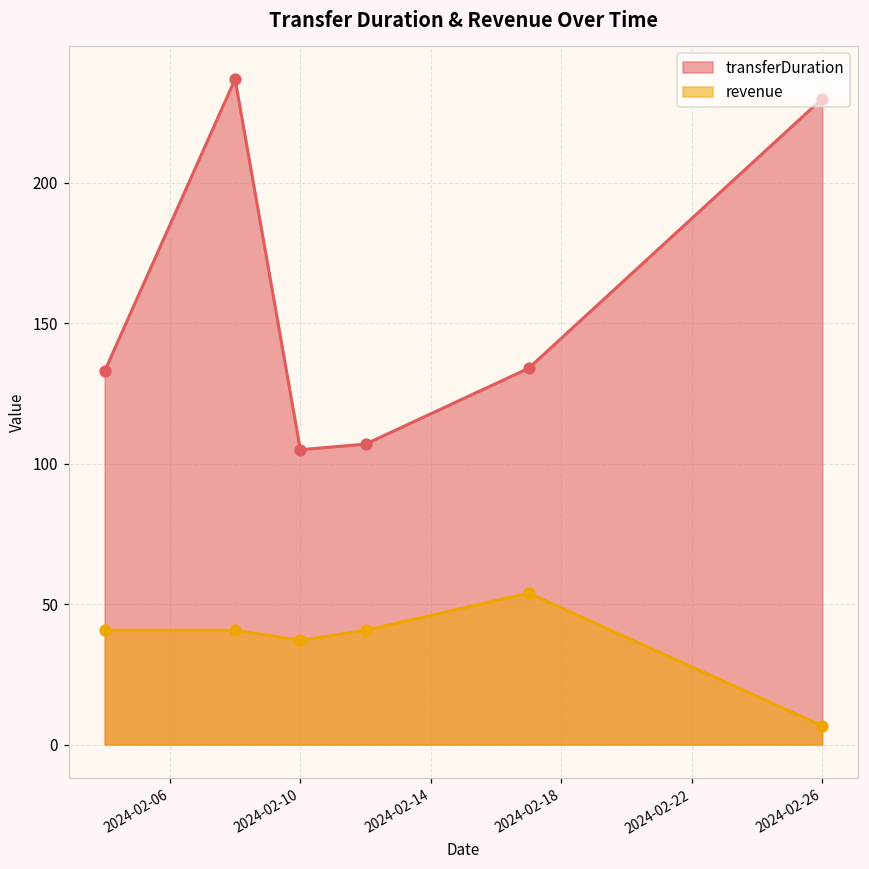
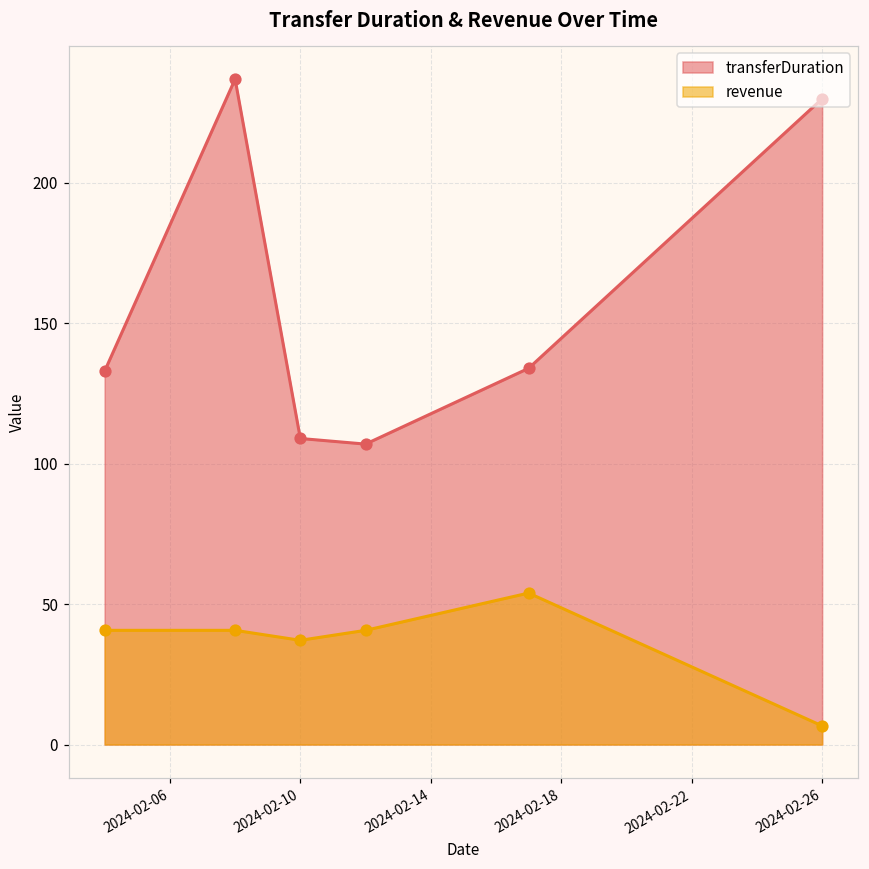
  {
    "transferDuration": {
-     "2024-02-10": 105
+     "2024-02-10": 109
    },
    "revenue": {
      "2024-02-10": 37,
      "2024-02-26": 7
    }
  }
